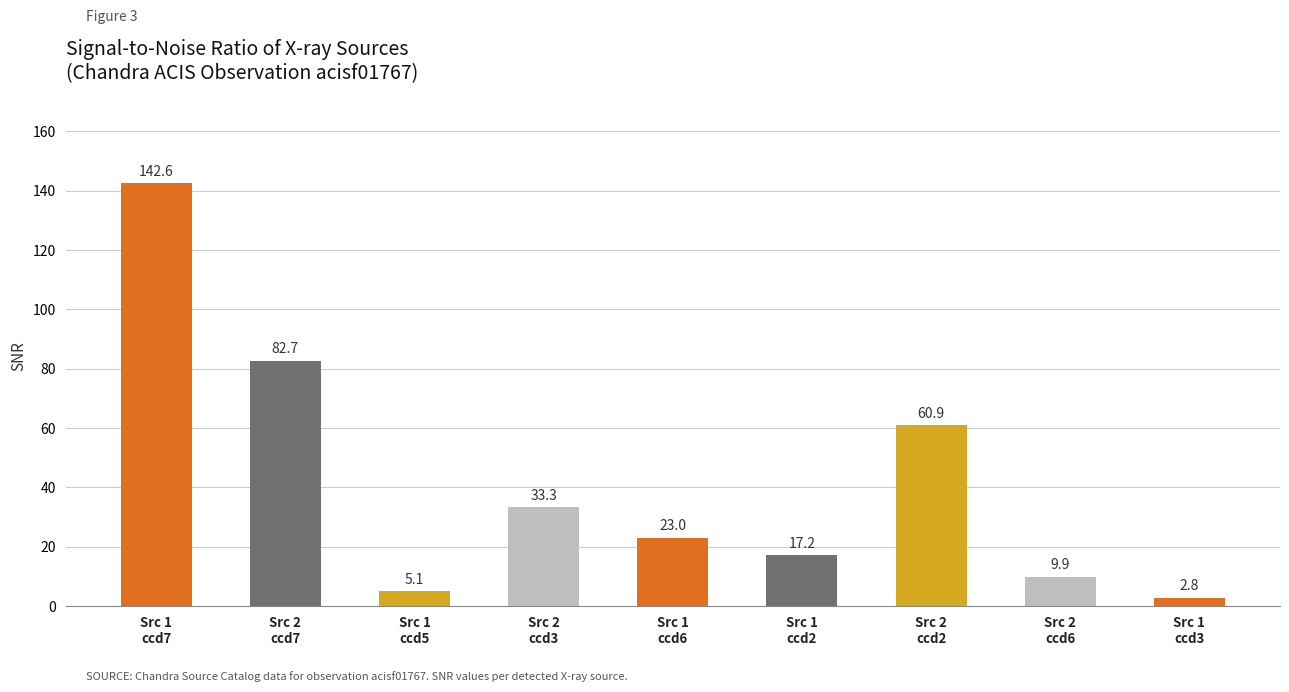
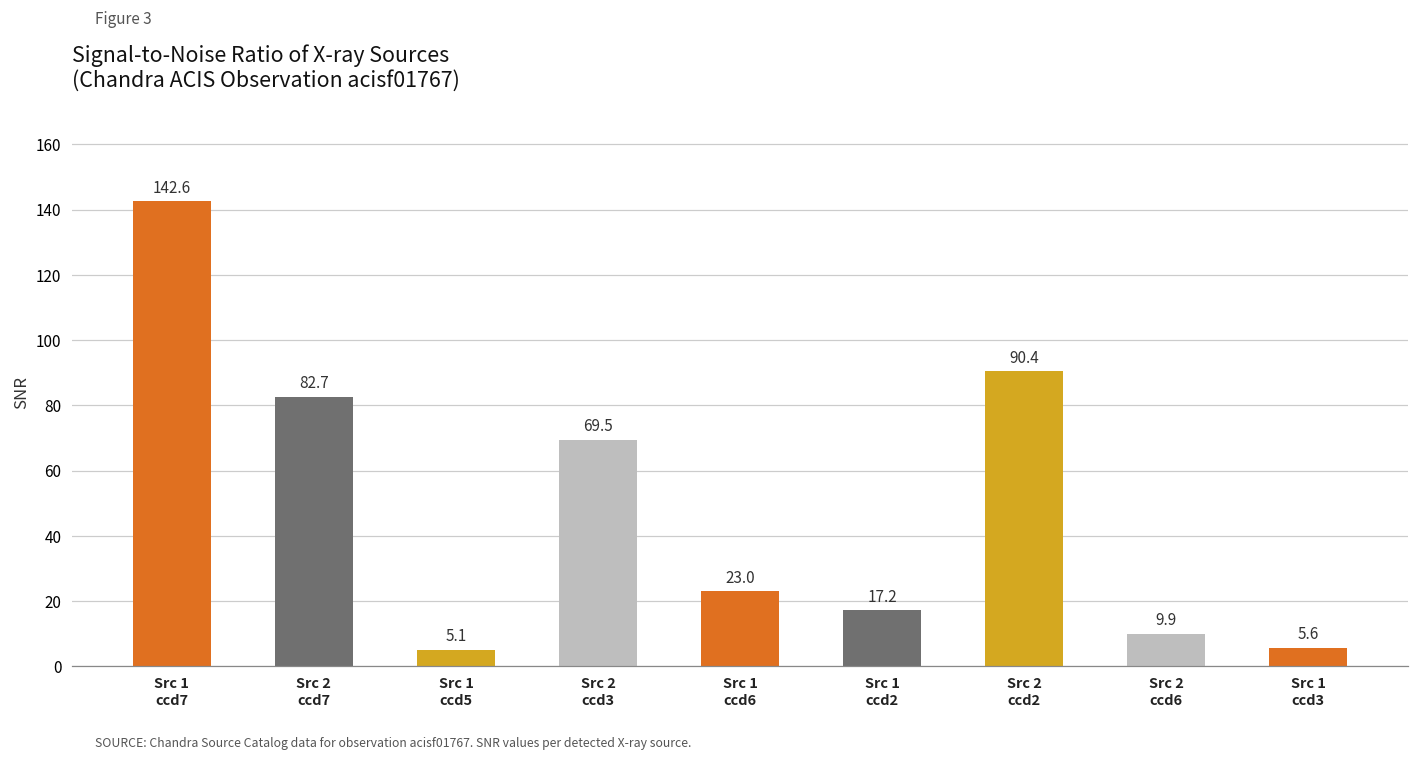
  {
    "Src 1 ccd7": 142.6,
    "Src 2 ccd7": 82.7,
    "Src 1 ccd5": 5.1,
-   "Src 2 ccd3": 33.3,
+   "Src 2 ccd3": 69.5,
    "Src 1 ccd6": 23.0,
    "Src 1 ccd2": 17.2,
-   "Src 2 ccd2": 60.9,
+   "Src 2 ccd2": 90.4,
    "Src 2 ccd6": 9.9,
-   "Src 1 ccd3": 2.8
+   "Src 1 ccd3": 5.6
  }
